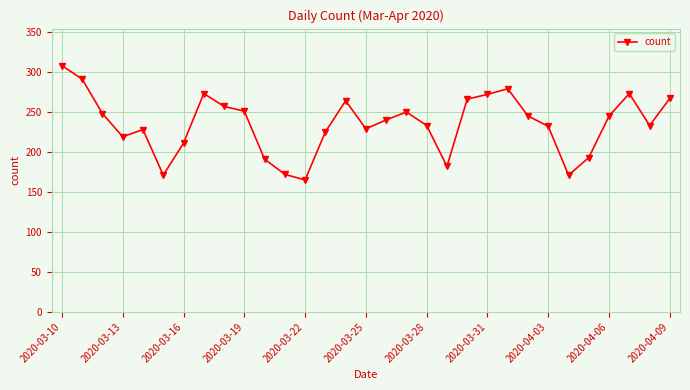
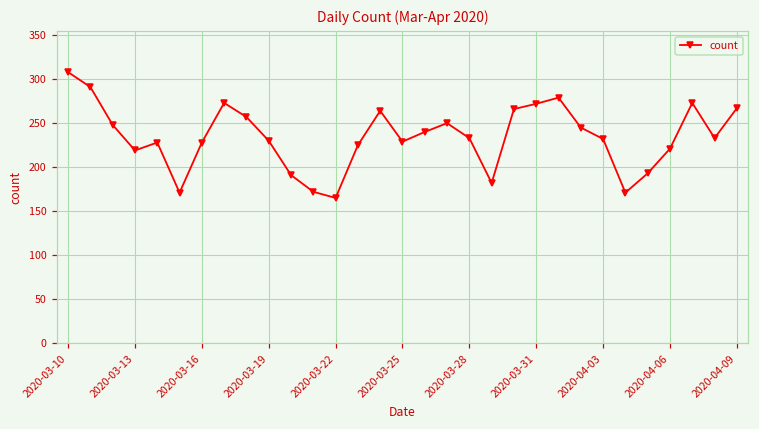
  {
    "2020-03-10": 310,
    "2020-03-13": 220,
-   "2020-03-16": 210,
-   "2020-03-19": 250,
+   "2020-03-16": 230,
+   "2020-03-19": 230,
    "2020-03-22": 170,
    "2020-03-25": 230,
    "2020-03-28": 230,
    "2020-03-31": 270,
    "2020-04-03": 230,
-   "2020-04-06": 250,
+   "2020-04-06": 220,
    "2020-04-09": 270
  }
